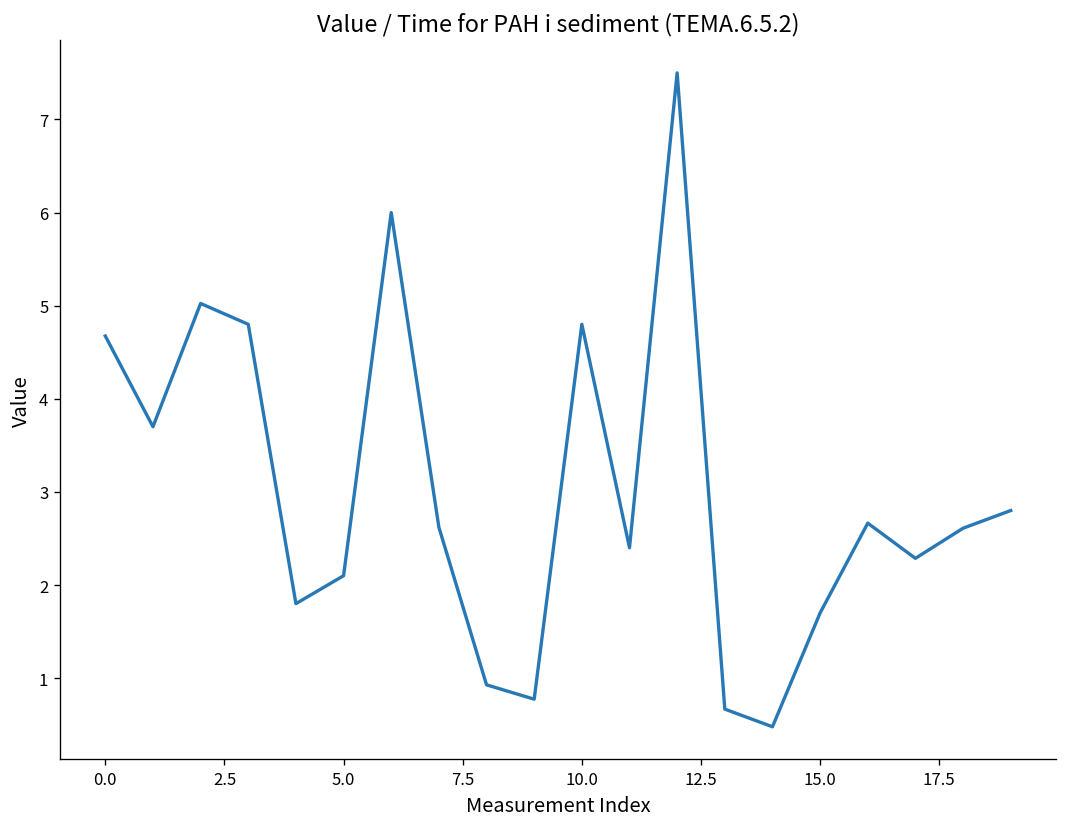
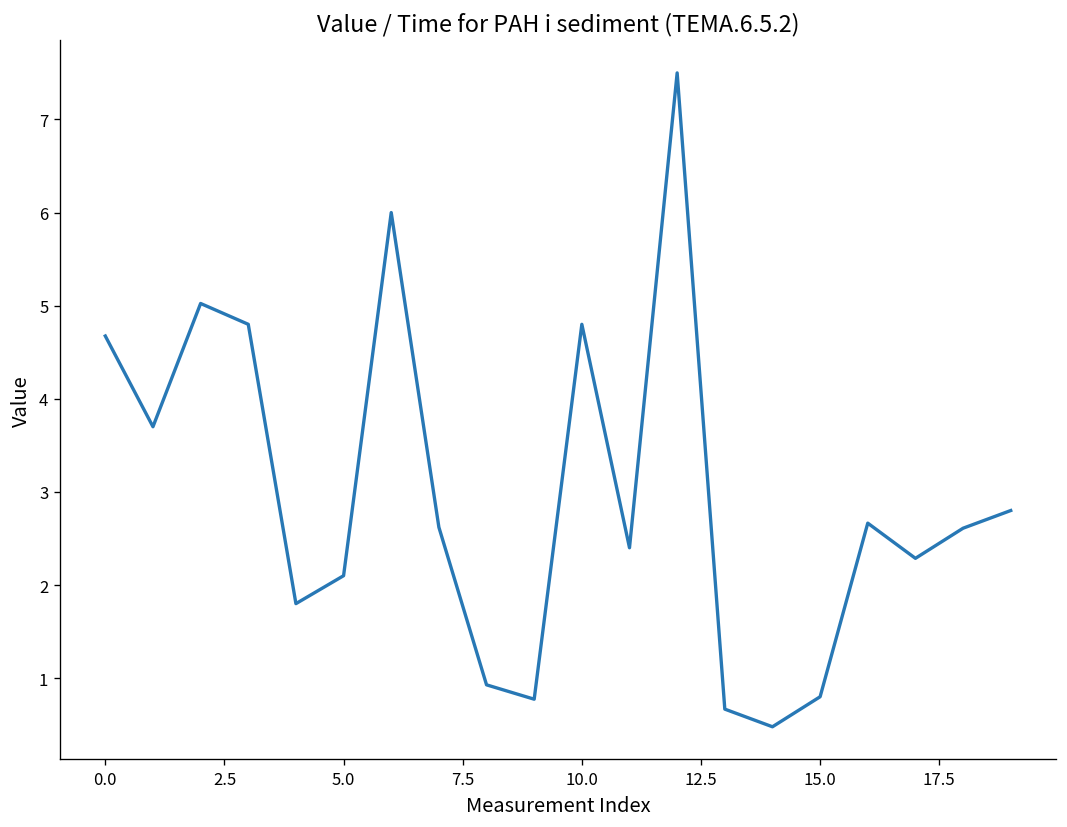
  {
    "0.0": 4.7,
    "5.0": 2.1,
    "10.0": 4.8,
-   "15.0": 1.7
+   "15.0": 0.8
  }
